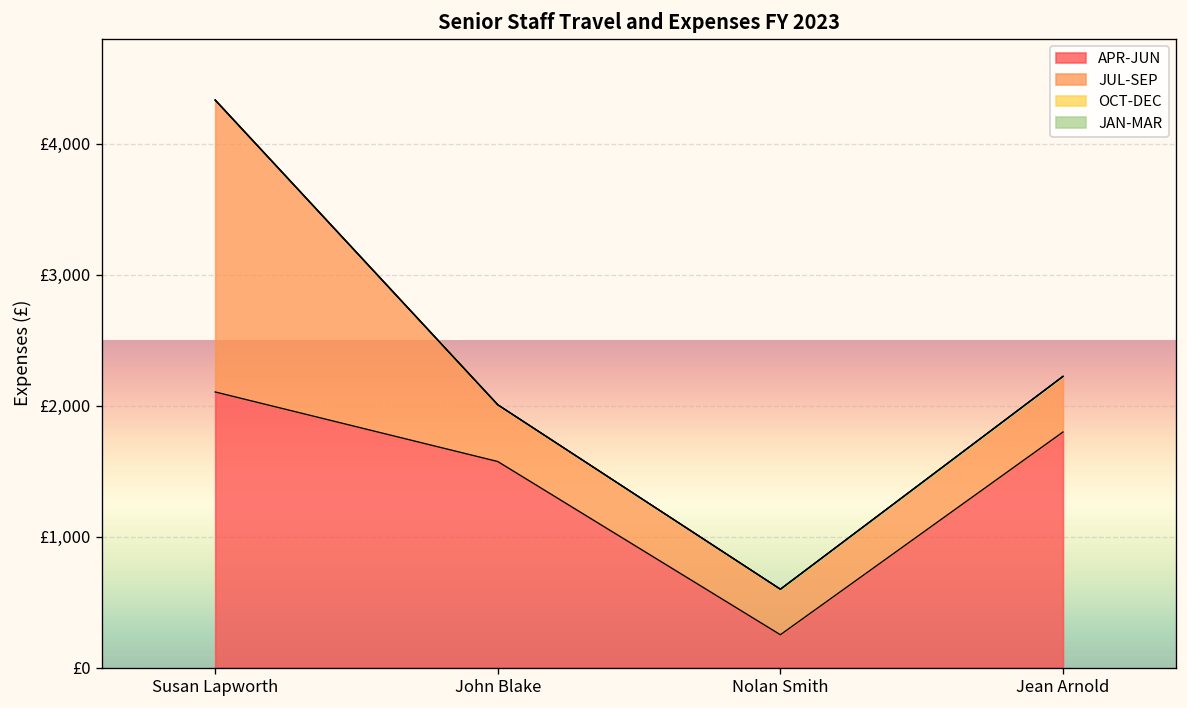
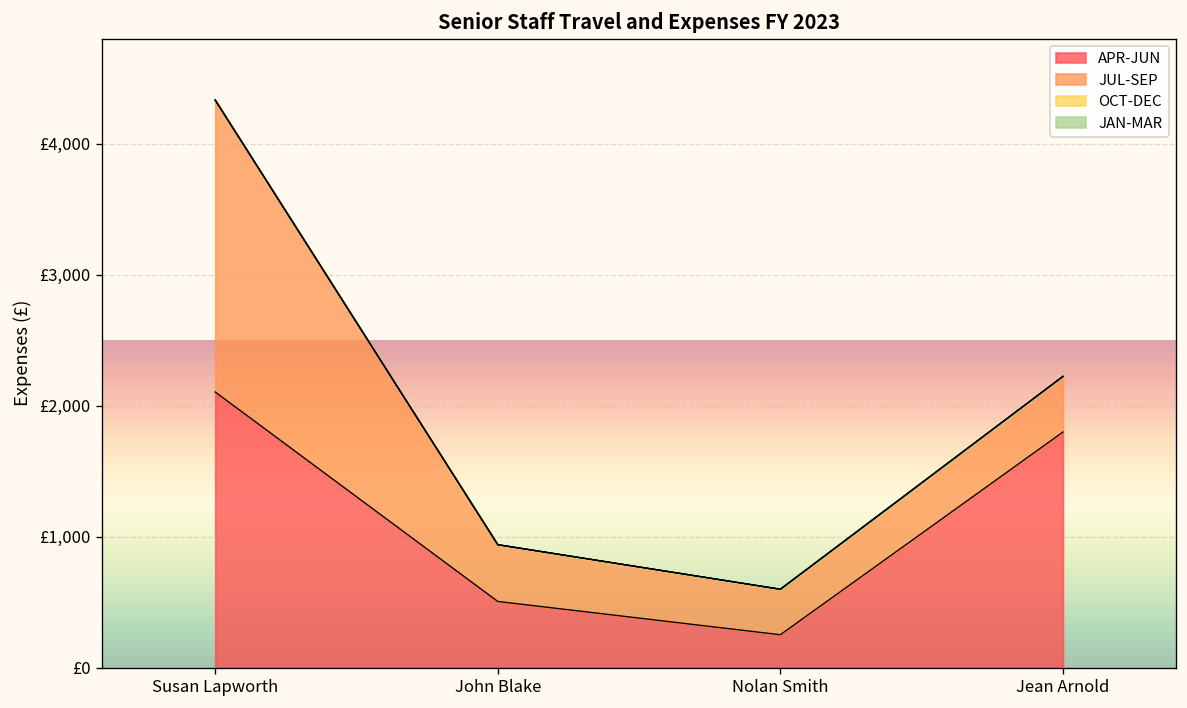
  {
    "APR-JUN": {
      "Susan Lapworth": "£2,100",
-     "John Blake": "£1,570",
+     "John Blake": "£500",
      "Nolan Smith": "£250",
      "Jean Arnold": "£1,800"
    }
  }
